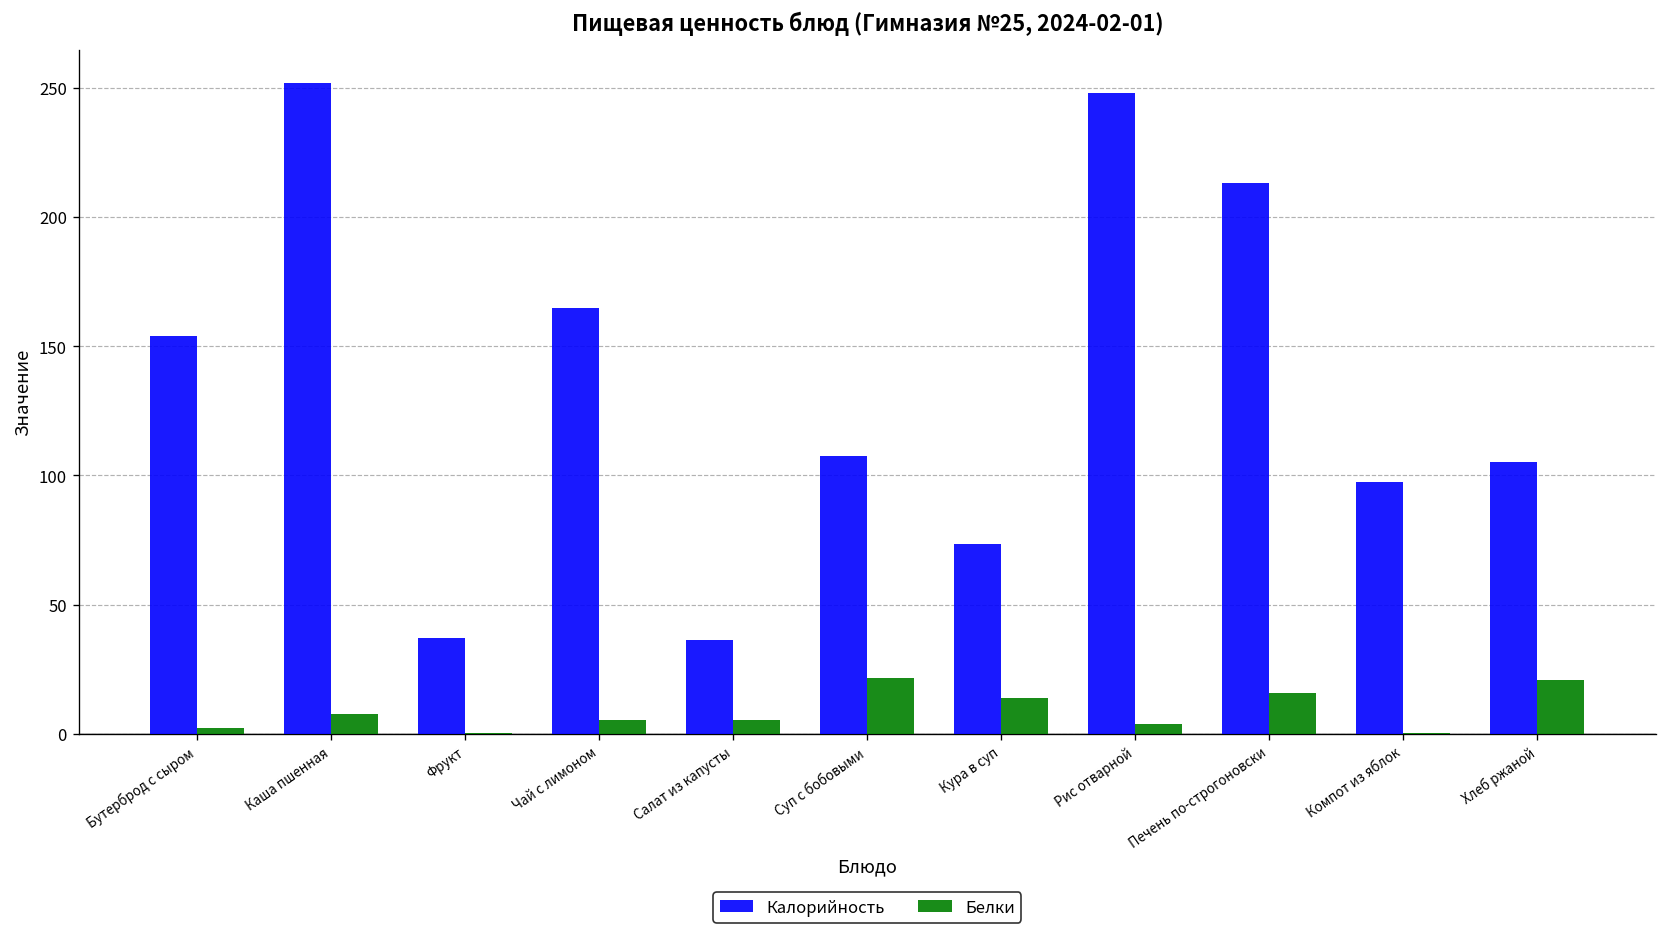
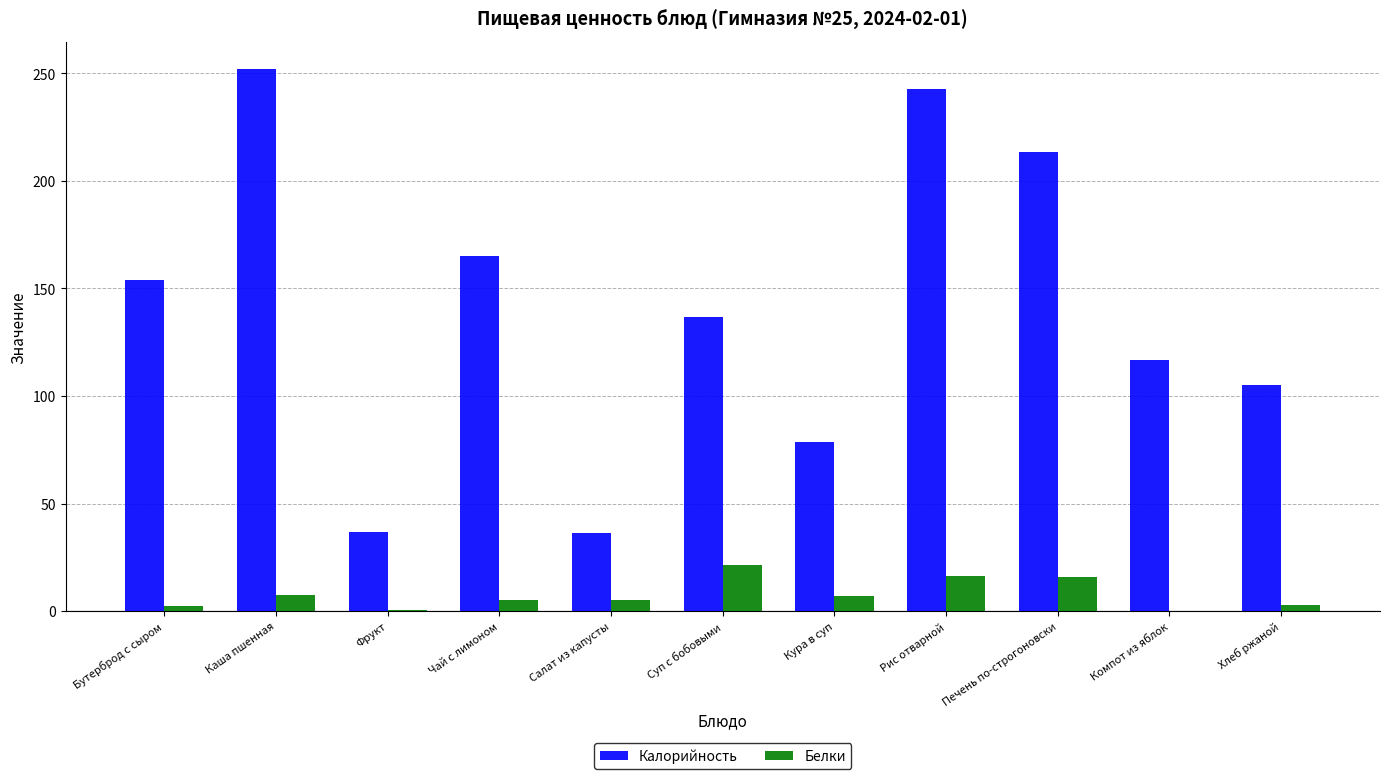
  {
    "Калорийность": {
      "Бутерброд с сыром": 154,
      "Каша пшенная": 252,
      "Фрукт": 37,
      "Чай с лимоном": 165,
      "Салат из капусты": 36,
-     "Суп с бобовыми": 107,
-     "Кура в суп": 74,
-     "Рис отварной": 248,
+     "Суп с бобовыми": 137,
+     "Кура в суп": 79,
+     "Рис отварной": 243,
      "Печень по-строгоновски": 213,
-     "Компот из яблок": 98,
+     "Компот из яблок": 117,
      "Хлеб ржаной": 105
    },
    "Белки": {
      "Бутерброд с сыром": 2,
      "Каша пшенная": 7,
      "Чай с лимоном": 5,
      "Салат из капусты": 5,
      "Суп с бобовыми": 22,
-     "Кура в суп": 14,
-     "Рис отварной": 4,
+     "Кура в суп": 7,
+     "Рис отварной": 16,
      "Печень по-строгоновски": 16,
-     "Хлеб ржаной": 21
+     "Хлеб ржаной": 3
    }
  }
